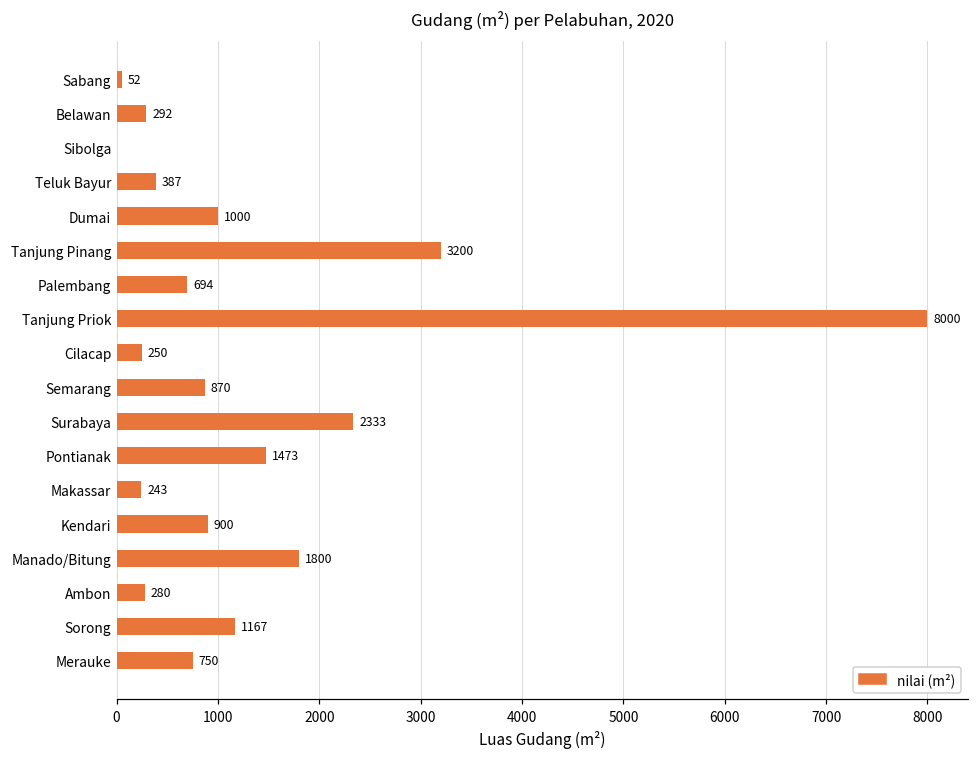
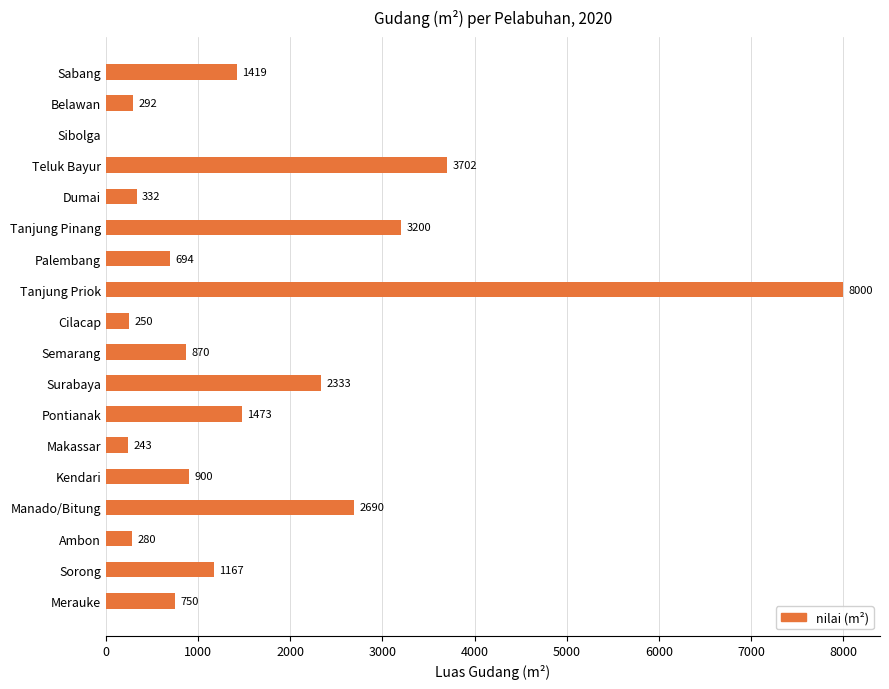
  {
-   "Sabang": 52,
+   "Sabang": 1419,
    "Belawan": 292,
-   "Teluk Bayur": 387,
-   "Dumai": 1000,
+   "Teluk Bayur": 3702,
+   "Dumai": 332,
    "Tanjung Pinang": 3200,
    "Palembang": 694,
    "Tanjung Priok": 8000,
    "Cilacap": 250,
    "Semarang": 870,
    "Surabaya": 2333,
    "Pontianak": 1473,
    "Makassar": 243,
    "Kendari": 900,
-   "Manado/Bitung": 1800,
+   "Manado/Bitung": 2690,
    "Ambon": 280,
    "Sorong": 1167,
    "Merauke": 750
  }
